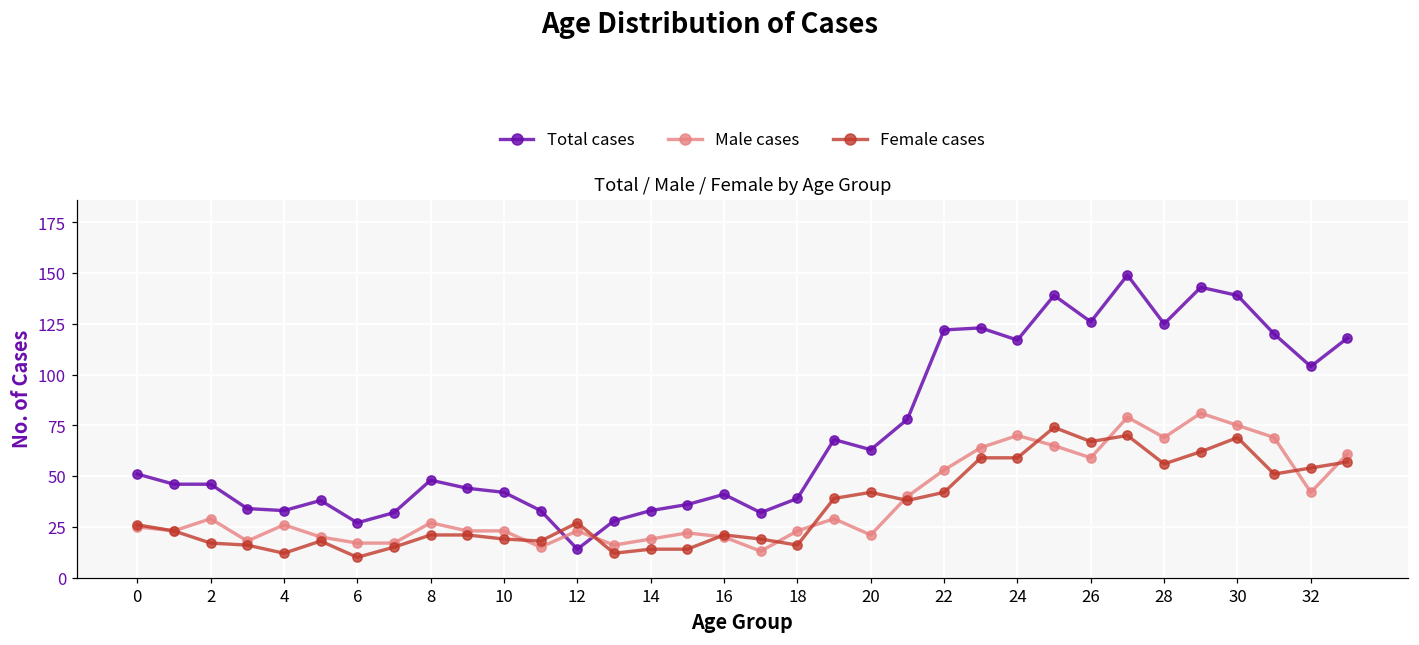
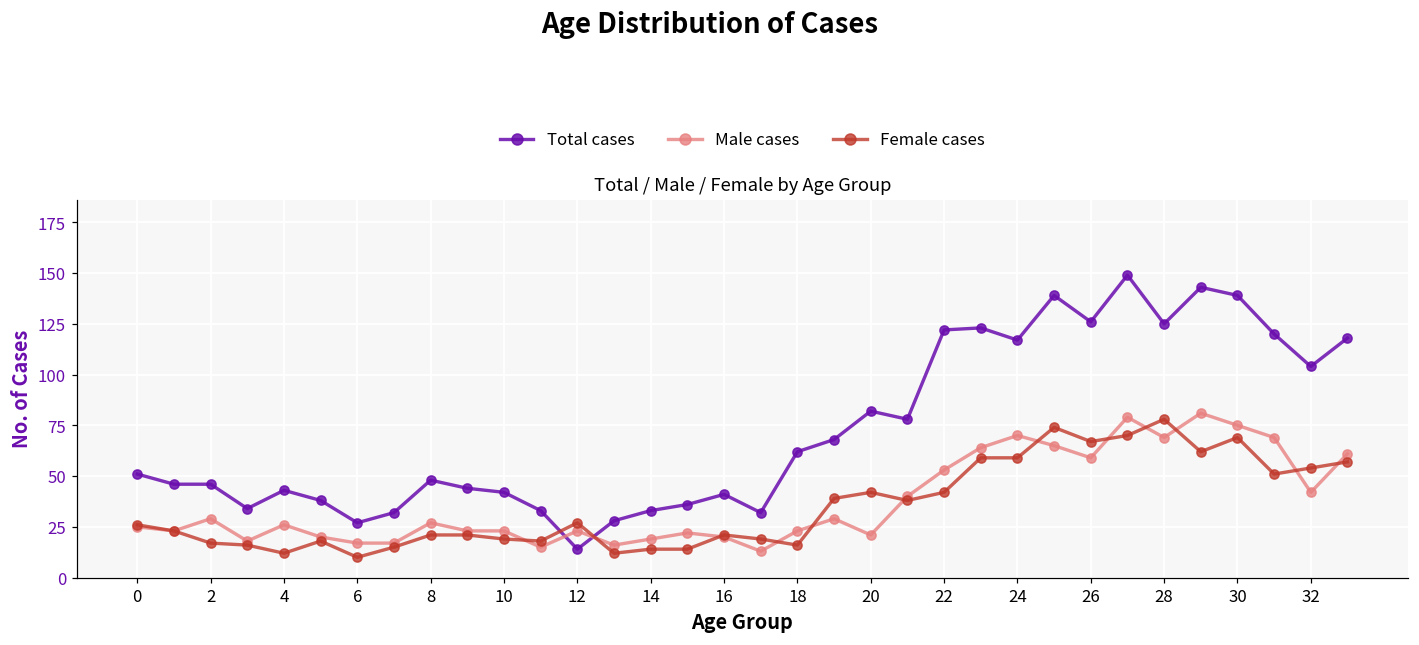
  {
    "Total cases": {
      "0": 51,
      "2": 46,
-     "4": 33,
+     "4": 43,
      "6": 27,
      "8": 48,
      "10": 42,
      "12": 14,
      "14": 33,
      "16": 41,
-     "18": 39,
-     "20": 63,
+     "18": 62,
+     "20": 82,
      "22": 122,
      "24": 117,
      "26": 126,
      "28": 125,
      "30": 139,
      "32": 104
    },
    "Male cases": {
      "2": 29,
      "4": 26,
      "6": 17,
      "8": 27,
      "10": 23,
      "12": 23,
      "14": 19,
      "18": 23,
      "20": 21,
      "22": 53,
      "24": 70,
      "26": 59,
      "28": 69,
      "30": 75,
      "32": 42
    },
    "Female cases": {
      "2": 17,
      "4": 12,
      "6": 10,
      "8": 21,
      "10": 19,
      "12": 27,
      "14": 14,
      "18": 16,
      "20": 42,
      "22": 42,
      "24": 59,
      "26": 67,
-     "28": 56,
+     "28": 78,
      "30": 69,
      "32": 54
    }
  }
